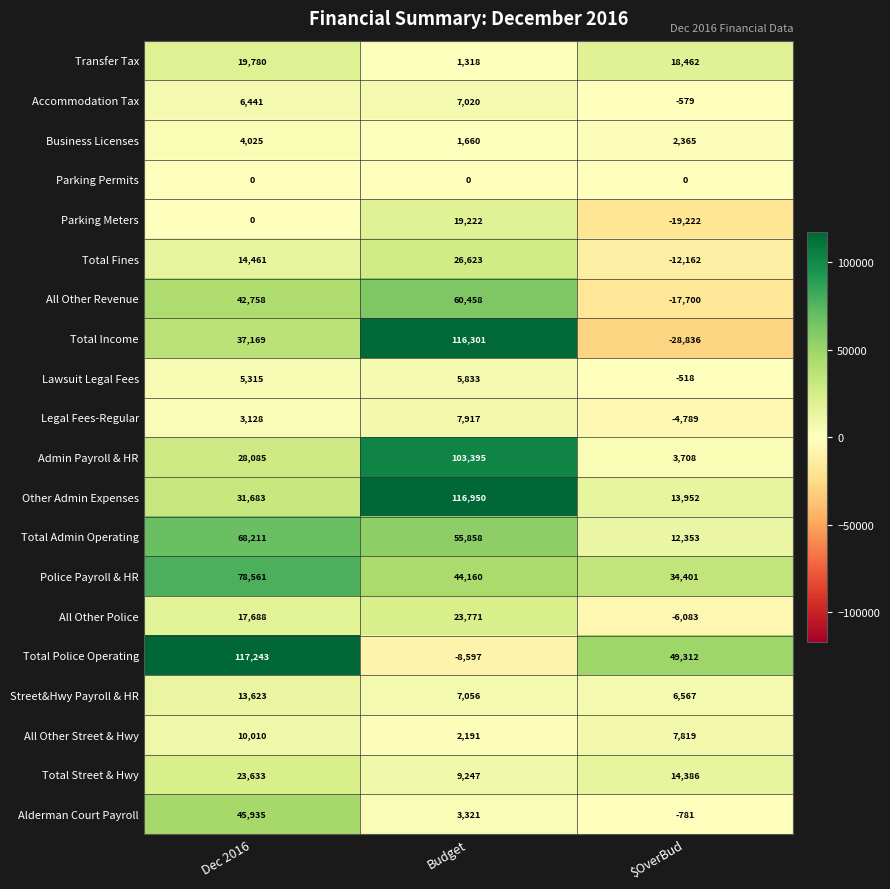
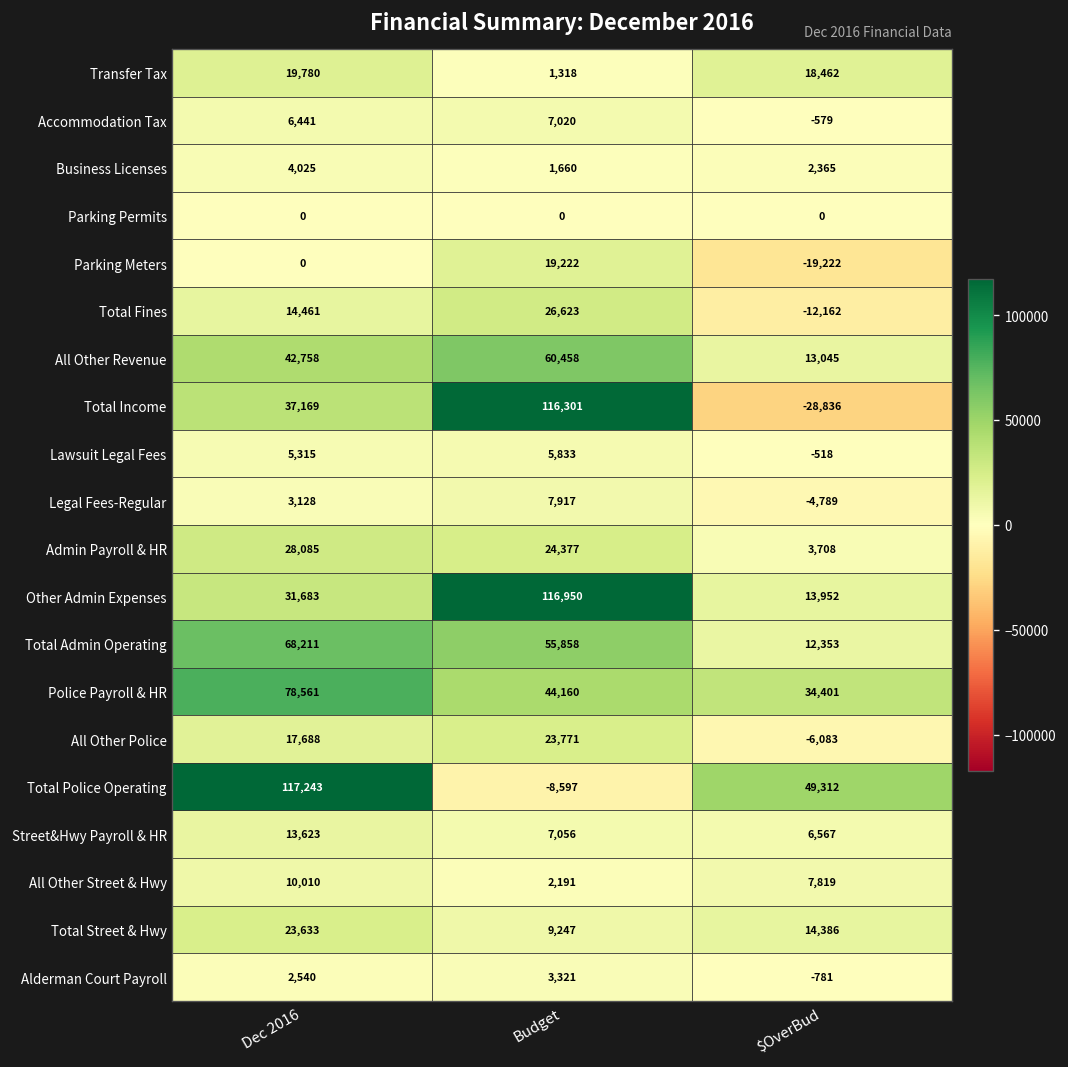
  {
    "Transfer Tax": {
      "Dec 2016": "19,780",
      "Budget": "1,318",
      "$OverBud": "18,462"
    },
    "Accommodation Tax": {
      "Dec 2016": "6,441",
      "Budget": "7,020",
      "$OverBud": "-579"
    },
    "Business Licenses": {
      "Dec 2016": "4,025",
      "Budget": "1,660",
      "$OverBud": "2,365"
    },
    "Parking Permits": {
      "Dec 2016": "0",
      "Budget": "0",
      "$OverBud": "0"
    },
    "Parking Meters": {
      "Dec 2016": "0",
      "Budget": "19,222",
      "$OverBud": "-19,222"
    },
    "Total Fines": {
      "Dec 2016": "14,461",
      "Budget": "26,623",
      "$OverBud": "-12,162"
    },
    "All Other Revenue": {
      "Dec 2016": "42,758",
      "Budget": "60,458",
-     "$OverBud": "-17,700"
+     "$OverBud": "13,045"
    },
    "Total Income": {
      "Dec 2016": "37,169",
      "Budget": "116,301",
      "$OverBud": "-28,836"
    },
    "Lawsuit Legal Fees": {
      "Dec 2016": "5,315",
      "Budget": "5,833",
      "$OverBud": "-518"
    },
    "Legal Fees-Regular": {
      "Dec 2016": "3,128",
      "Budget": "7,917",
      "$OverBud": "-4,789"
    },
    "Admin Payroll & HR": {
      "Dec 2016": "28,085",
-     "Budget": "103,395",
+     "Budget": "24,377",
      "$OverBud": "3,708"
    },
    "Other Admin Expenses": {
      "Dec 2016": "31,683",
      "Budget": "116,950",
      "$OverBud": "13,952"
    },
    "Total Admin Operating": {
      "Dec 2016": "68,211",
      "Budget": "55,858",
      "$OverBud": "12,353"
    },
    "Police Payroll & HR": {
      "Dec 2016": "78,561",
      "Budget": "44,160",
      "$OverBud": "34,401"
    },
    "All Other Police": {
      "Dec 2016": "17,688",
      "Budget": "23,771",
      "$OverBud": "-6,083"
    },
    "Total Police Operating": {
      "Dec 2016": "117,243",
      "Budget": "-8,597",
      "$OverBud": "49,312"
    },
    "Street&Hwy Payroll & HR": {
      "Dec 2016": "13,623",
      "Budget": "7,056",
      "$OverBud": "6,567"
    },
    "All Other Street & Hwy": {
      "Dec 2016": "10,010",
      "Budget": "2,191",
      "$OverBud": "7,819"
    },
    "Total Street & Hwy": {
      "Dec 2016": "23,633",
      "Budget": "9,247",
      "$OverBud": "14,386"
    },
    "Alderman Court Payroll": {
-     "Dec 2016": "45,935",
+     "Dec 2016": "2,540",
      "Budget": "3,321",
      "$OverBud": "-781"
    }
  }
